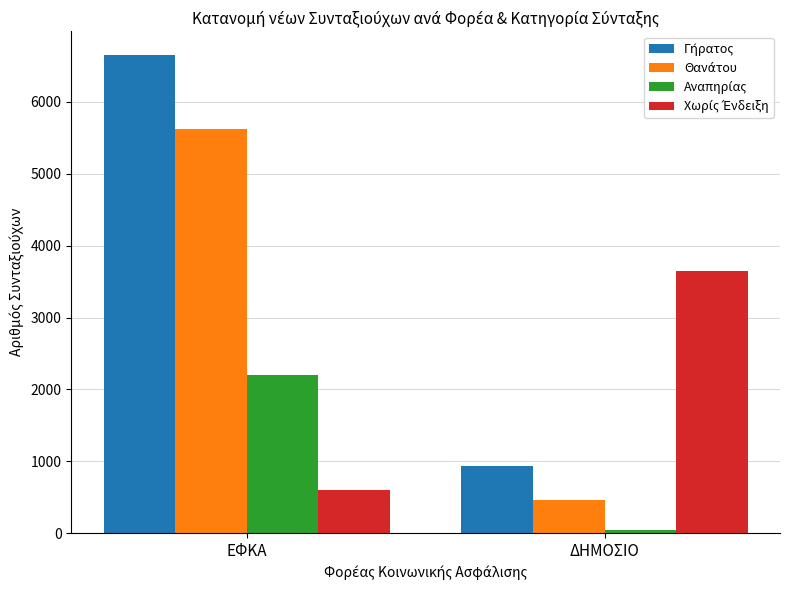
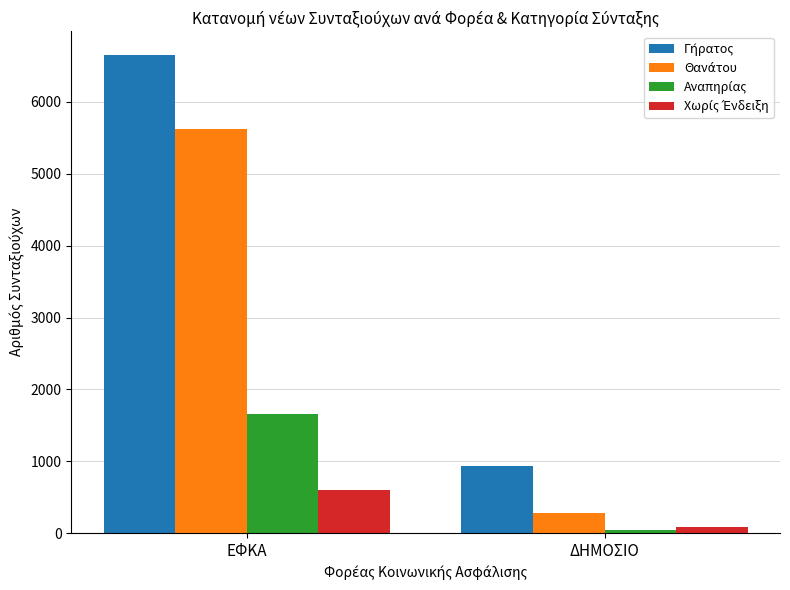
  {
    "Γήρατος": {
      "ΕΦΚΑ": 6600,
      "ΔΗΜΟΣΙΟ": 900
    },
    "Θανάτου": {
      "ΕΦΚΑ": 5600,
-     "ΔΗΜΟΣΙΟ": 500
+     "ΔΗΜΟΣΙΟ": 300
    },
    "Αναπηρίας": {
-     "ΕΦΚΑ": 2200,
+     "ΕΦΚΑ": 1700,
      "ΔΗΜΟΣΙΟ": 0
    },
    "Χωρίς Ένδειξη": {
      "ΕΦΚΑ": 600,
-     "ΔΗΜΟΣΙΟ": 3600
+     "ΔΗΜΟΣΙΟ": 100
    }
  }
